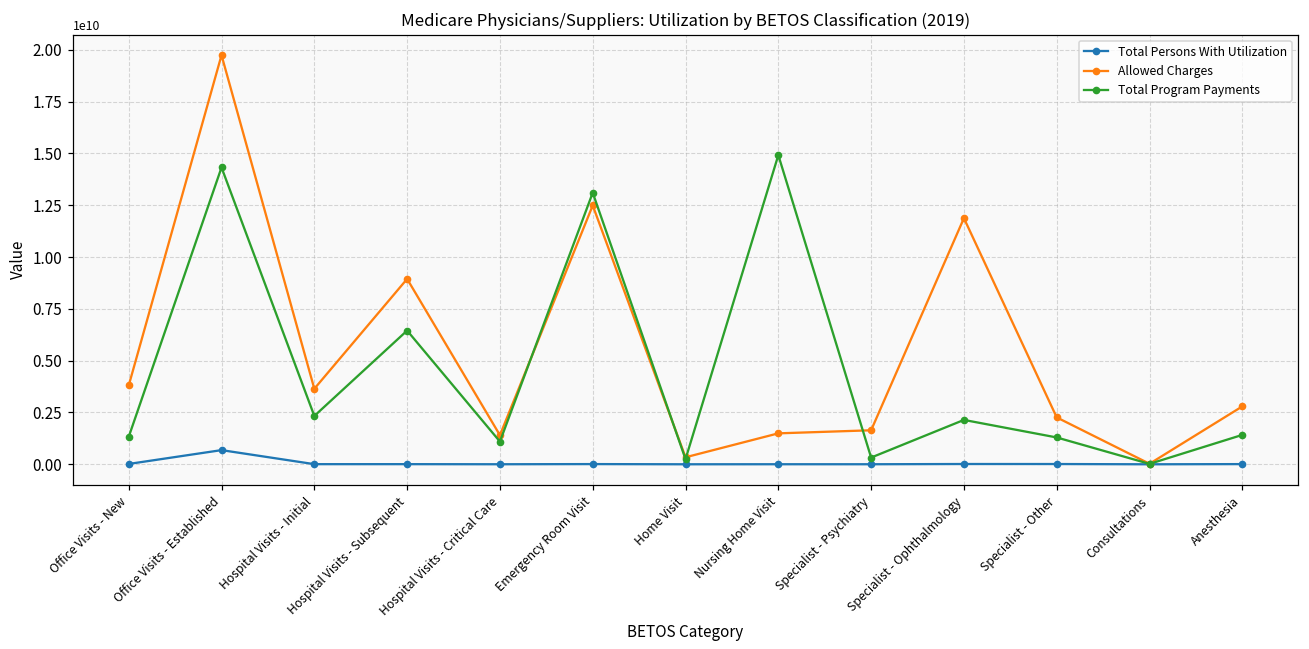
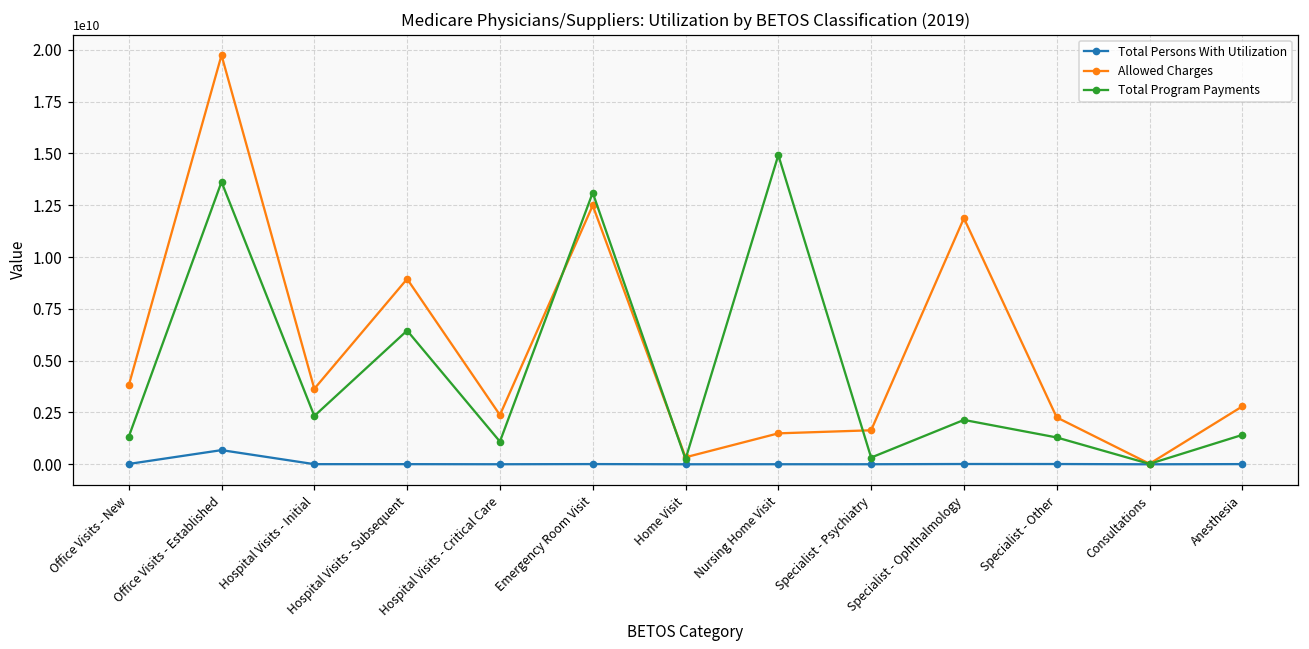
  {
    "Total Persons With Utilization": {
      "Office Visits - New": 0,
      "Office Visits - Established": 700000000,
      "Hospital Visits - Initial": 0,
      "Hospital Visits - Subsequent": 0,
      "Hospital Visits - Critical Care": 0,
      "Emergency Room Visit": 0,
      "Home Visit": 0,
      "Nursing Home Visit": 0,
      "Specialist - Psychiatry": 0,
      "Specialist - Ophthalmology": 0,
      "Specialist - Other": 0,
      "Anesthesia": 0
    },
    "Allowed Charges": {
      "Office Visits - New": 3800000000,
      "Office Visits - Established": 19700000000,
      "Hospital Visits - Initial": 3600000000,
      "Hospital Visits - Subsequent": 8900000000,
-     "Hospital Visits - Critical Care": 1400000000,
+     "Hospital Visits - Critical Care": 2400000000,
      "Emergency Room Visit": 12500000000,
      "Nursing Home Visit": 1500000000,
      "Specialist - Psychiatry": 1600000000,
      "Specialist - Ophthalmology": 11900000000,
      "Specialist - Other": 2300000000,
      "Anesthesia": 2800000000
    },
    "Total Program Payments": {
      "Office Visits - New": 1300000000,
-     "Office Visits - Established": 14300000000,
+     "Office Visits - Established": 13600000000,
      "Hospital Visits - Initial": 2300000000,
      "Hospital Visits - Subsequent": 6500000000,
      "Hospital Visits - Critical Care": 1100000000,
      "Emergency Room Visit": 13100000000,
      "Nursing Home Visit": 14900000000,
      "Specialist - Psychiatry": 300000000,
      "Specialist - Ophthalmology": 2100000000,
      "Specialist - Other": 1300000000,
      "Anesthesia": 1400000000
    }
  }
